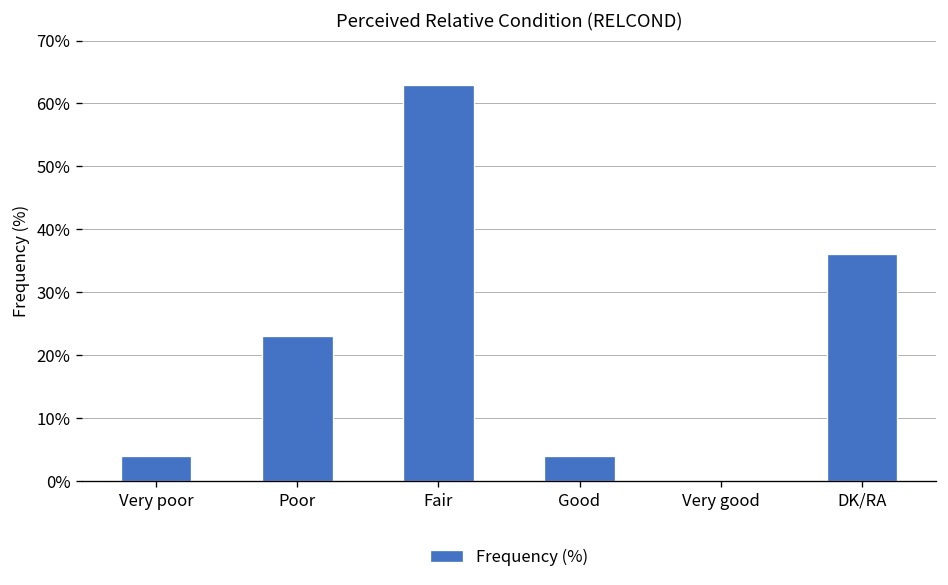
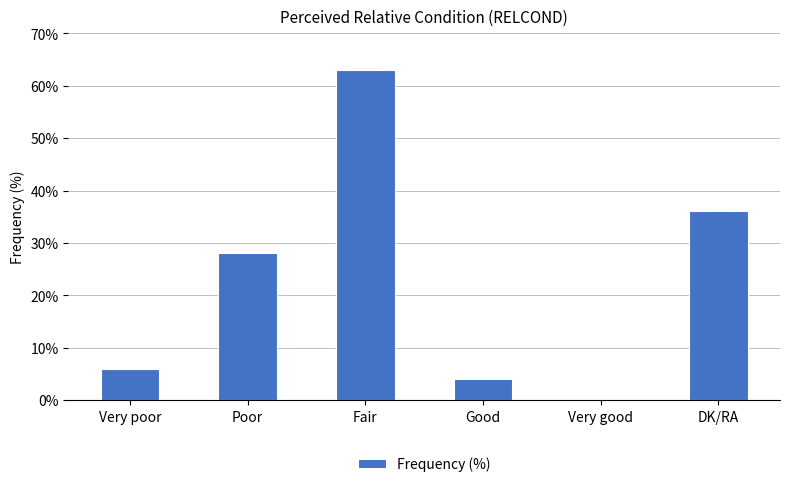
  {
-   "Very poor": "4%",
-   "Poor": "23%",
+   "Very poor": "6%",
+   "Poor": "28%",
    "Fair": "63%",
    "Good": "4%",
    "Very good": "0%",
    "DK/RA": "36%"
  }
